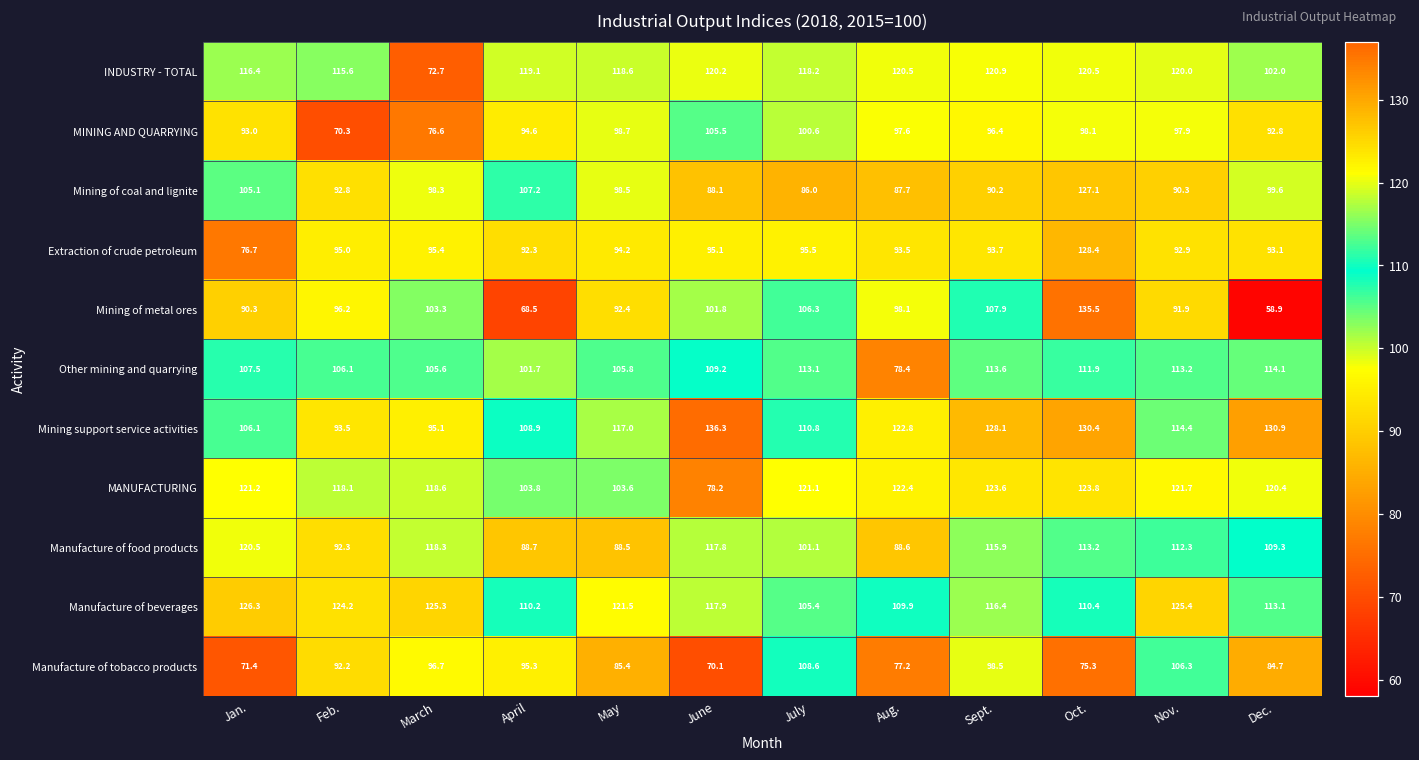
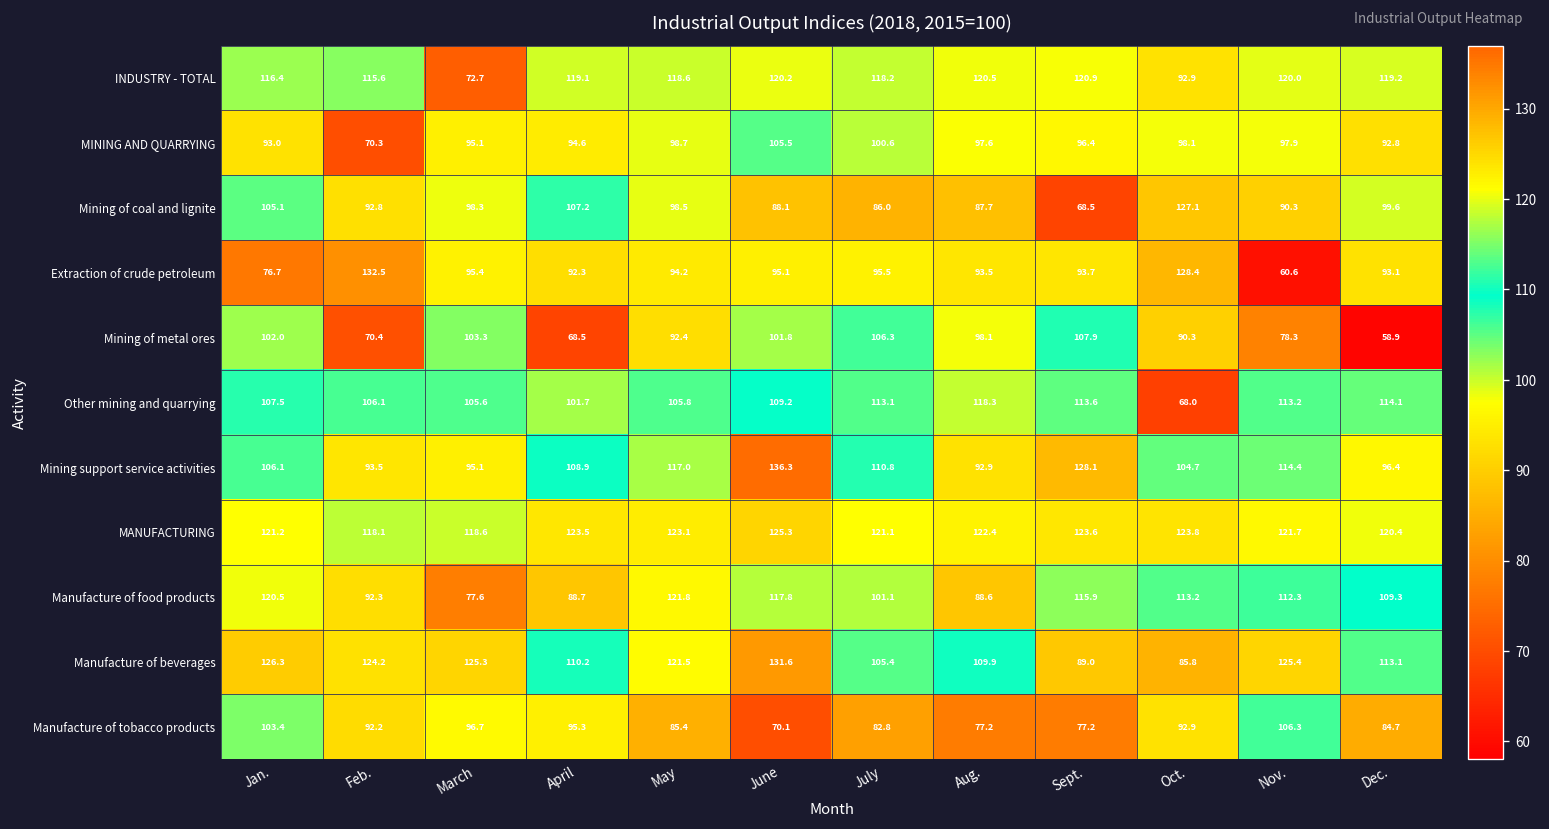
  {
    "INDUSTRY - TOTAL": {
      "Jan.": 116.4,
      "Feb.": 115.6,
      "March": 72.7,
      "April": 119.1,
      "May": 118.6,
      "June": 120.2,
      "July": 118.2,
      "Aug.": 120.5,
      "Sept.": 120.9,
-     "Oct.": 120.5,
+     "Oct.": 92.9,
      "Nov.": 120.0,
-     "Dec.": 102.0
+     "Dec.": 119.2
    },
    "MINING AND QUARRYING": {
      "Jan.": 93.0,
      "Feb.": 70.3,
-     "March": 76.6,
+     "March": 95.1,
      "April": 94.6,
      "May": 98.7,
      "June": 105.5,
      "July": 100.6,
      "Aug.": 97.6,
      "Sept.": 96.4,
      "Oct.": 98.1,
      "Nov.": 97.9,
      "Dec.": 92.8
    },
    "Mining of coal and lignite": {
      "Jan.": 105.1,
      "Feb.": 92.8,
      "March": 98.3,
      "April": 107.2,
      "May": 98.5,
      "June": 88.1,
      "July": 86.0,
      "Aug.": 87.7,
-     "Sept.": 90.2,
+     "Sept.": 68.5,
      "Oct.": 127.1,
      "Nov.": 90.3,
      "Dec.": 99.6
    },
    "Extraction of crude petroleum": {
      "Jan.": 76.7,
-     "Feb.": 95.0,
+     "Feb.": 132.5,
      "March": 95.4,
      "April": 92.3,
      "May": 94.2,
      "June": 95.1,
      "July": 95.5,
      "Aug.": 93.5,
      "Sept.": 93.7,
      "Oct.": 128.4,
-     "Nov.": 92.9,
+     "Nov.": 60.6,
      "Dec.": 93.1
    },
    "Mining of metal ores": {
-     "Jan.": 90.3,
-     "Feb.": 96.2,
+     "Jan.": 102.0,
+     "Feb.": 70.4,
      "March": 103.3,
      "April": 68.5,
      "May": 92.4,
      "June": 101.8,
      "July": 106.3,
      "Aug.": 98.1,
      "Sept.": 107.9,
-     "Oct.": 135.5,
-     "Nov.": 91.9,
+     "Oct.": 90.3,
+     "Nov.": 78.3,
      "Dec.": 58.9
    },
    "Other mining and quarrying": {
      "Jan.": 107.5,
      "Feb.": 106.1,
      "March": 105.6,
      "April": 101.7,
      "May": 105.8,
      "June": 109.2,
      "July": 113.1,
-     "Aug.": 78.4,
+     "Aug.": 118.3,
      "Sept.": 113.6,
-     "Oct.": 111.9,
+     "Oct.": 68.0,
      "Nov.": 113.2,
      "Dec.": 114.1
    },
    "Mining support service activities": {
      "Jan.": 106.1,
      "Feb.": 93.5,
      "March": 95.1,
      "April": 108.9,
      "May": 117.0,
      "June": 136.3,
      "July": 110.8,
-     "Aug.": 122.8,
+     "Aug.": 92.9,
      "Sept.": 128.1,
-     "Oct.": 130.4,
+     "Oct.": 104.7,
      "Nov.": 114.4,
-     "Dec.": 130.9
+     "Dec.": 96.4
    },
    "MANUFACTURING": {
      "Jan.": 121.2,
      "Feb.": 118.1,
      "March": 118.6,
-     "April": 103.8,
-     "May": 103.6,
-     "June": 78.2,
+     "April": 123.5,
+     "May": 123.1,
+     "June": 125.3,
      "July": 121.1,
      "Aug.": 122.4,
      "Sept.": 123.6,
      "Oct.": 123.8,
      "Nov.": 121.7,
      "Dec.": 120.4
    },
    "Manufacture of food products": {
      "Jan.": 120.5,
      "Feb.": 92.3,
-     "March": 118.3,
+     "March": 77.6,
      "April": 88.7,
-     "May": 88.5,
+     "May": 121.8,
      "June": 117.8,
      "July": 101.1,
      "Aug.": 88.6,
      "Sept.": 115.9,
      "Oct.": 113.2,
      "Nov.": 112.3,
      "Dec.": 109.3
    },
    "Manufacture of beverages": {
      "Jan.": 126.3,
      "Feb.": 124.2,
      "March": 125.3,
      "April": 110.2,
      "May": 121.5,
-     "June": 117.9,
+     "June": 131.6,
      "July": 105.4,
      "Aug.": 109.9,
-     "Sept.": 116.4,
-     "Oct.": 110.4,
+     "Sept.": 89.0,
+     "Oct.": 85.8,
      "Nov.": 125.4,
      "Dec.": 113.1
    },
    "Manufacture of tobacco products": {
-     "Jan.": 71.4,
+     "Jan.": 103.4,
      "Feb.": 92.2,
      "March": 96.7,
      "April": 95.3,
      "May": 85.4,
      "June": 70.1,
-     "July": 108.6,
+     "July": 82.8,
      "Aug.": 77.2,
-     "Sept.": 98.5,
-     "Oct.": 75.3,
+     "Sept.": 77.2,
+     "Oct.": 92.9,
      "Nov.": 106.3,
      "Dec.": 84.7
    }
  }
